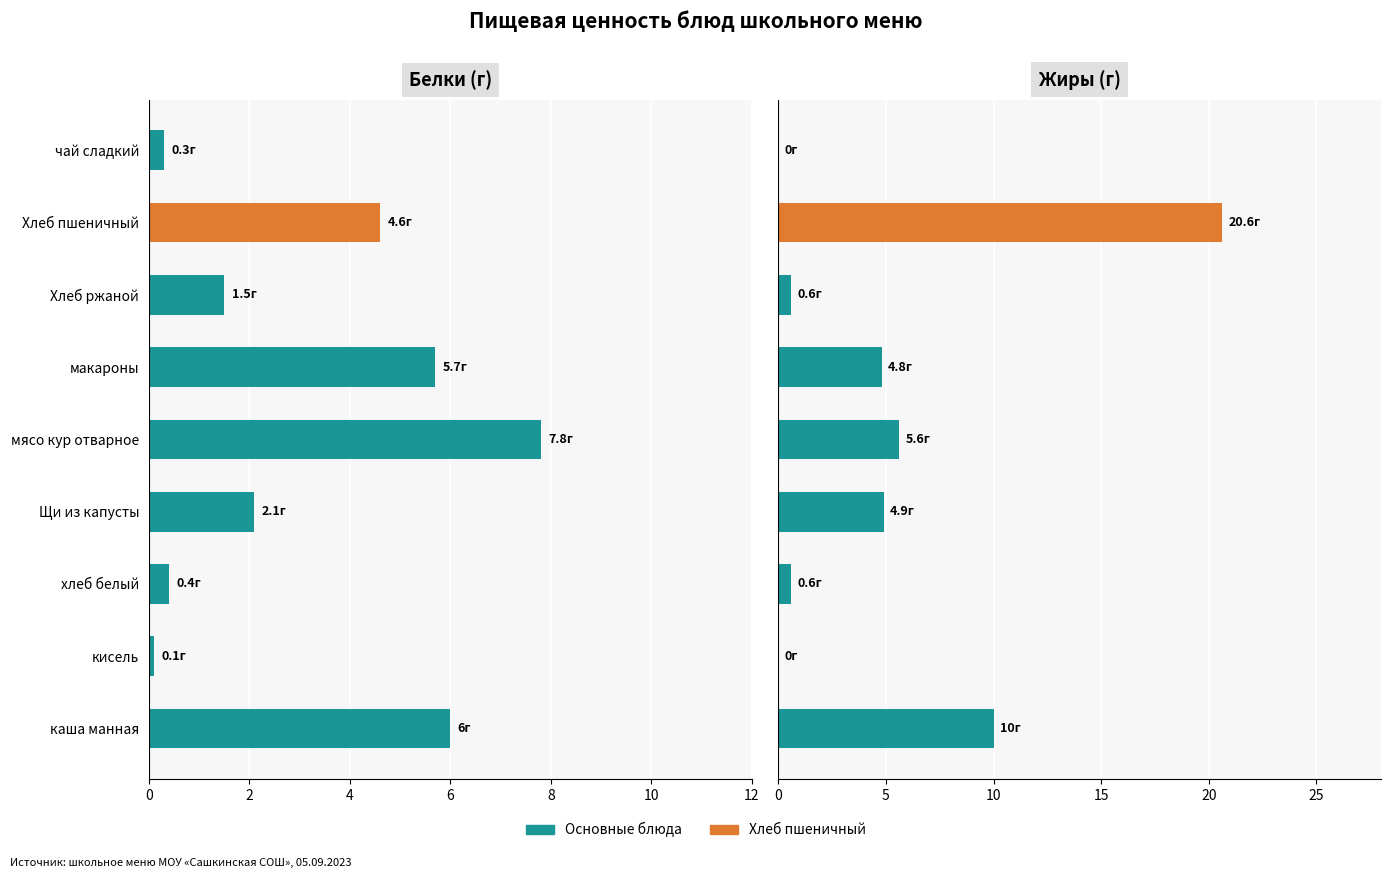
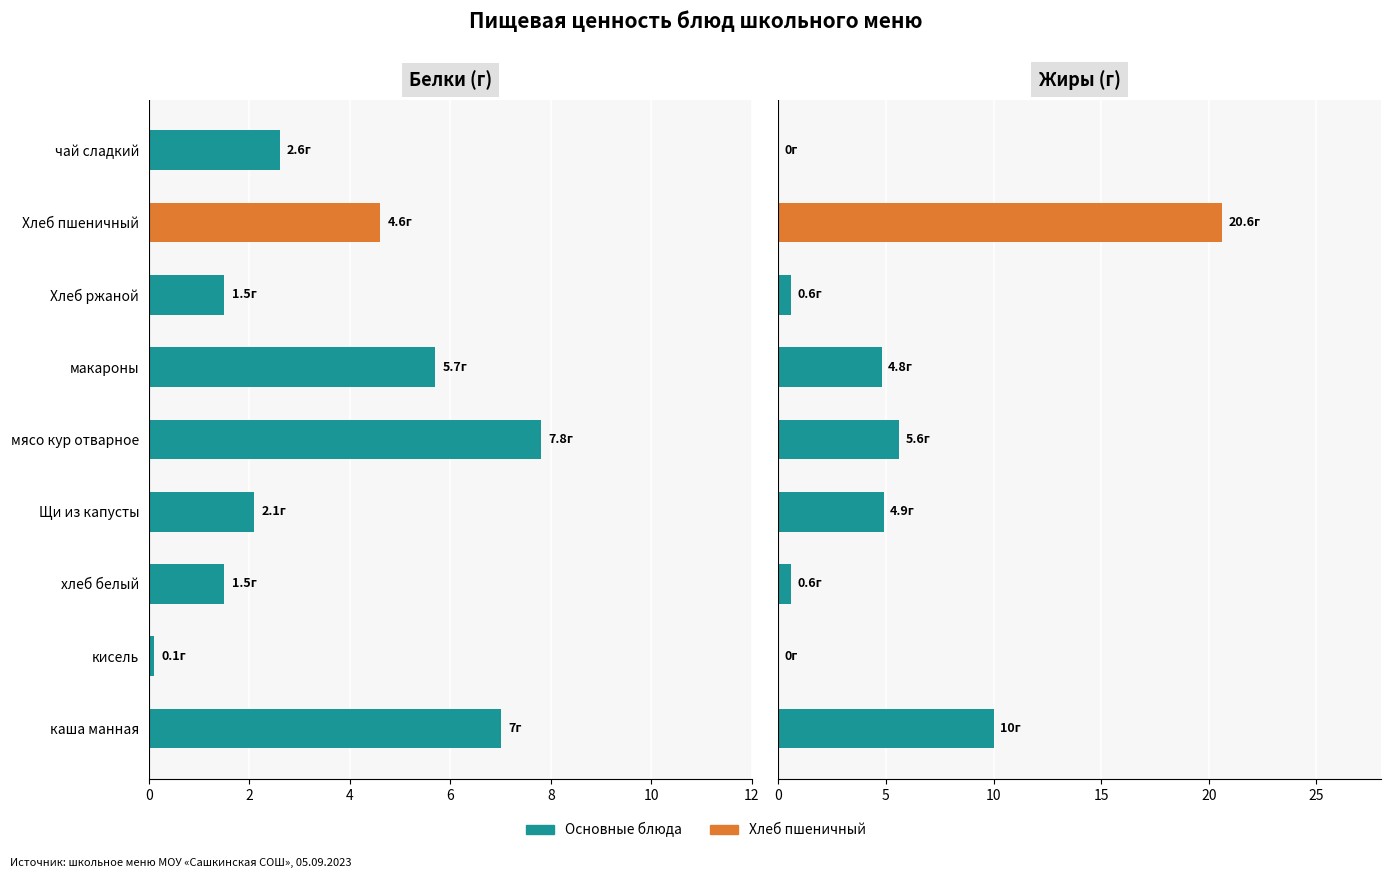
  {
    "Белки (г)": {
-     "чай сладкий": "0.3г",
+     "чай сладкий": "2.6г",
      "Хлеб пшеничный": "4.6г",
      "Хлеб ржаной": "1.5г",
      "макароны": "5.7г",
      "мясо кур отварное": "7.8г",
      "Щи из капусты": "2.1г",
-     "хлеб белый": "0.4г",
+     "хлеб белый": "1.5г",
      "кисель": "0.1г",
-     "каша манная": "6г"
+     "каша манная": "7г"
    }
  }
